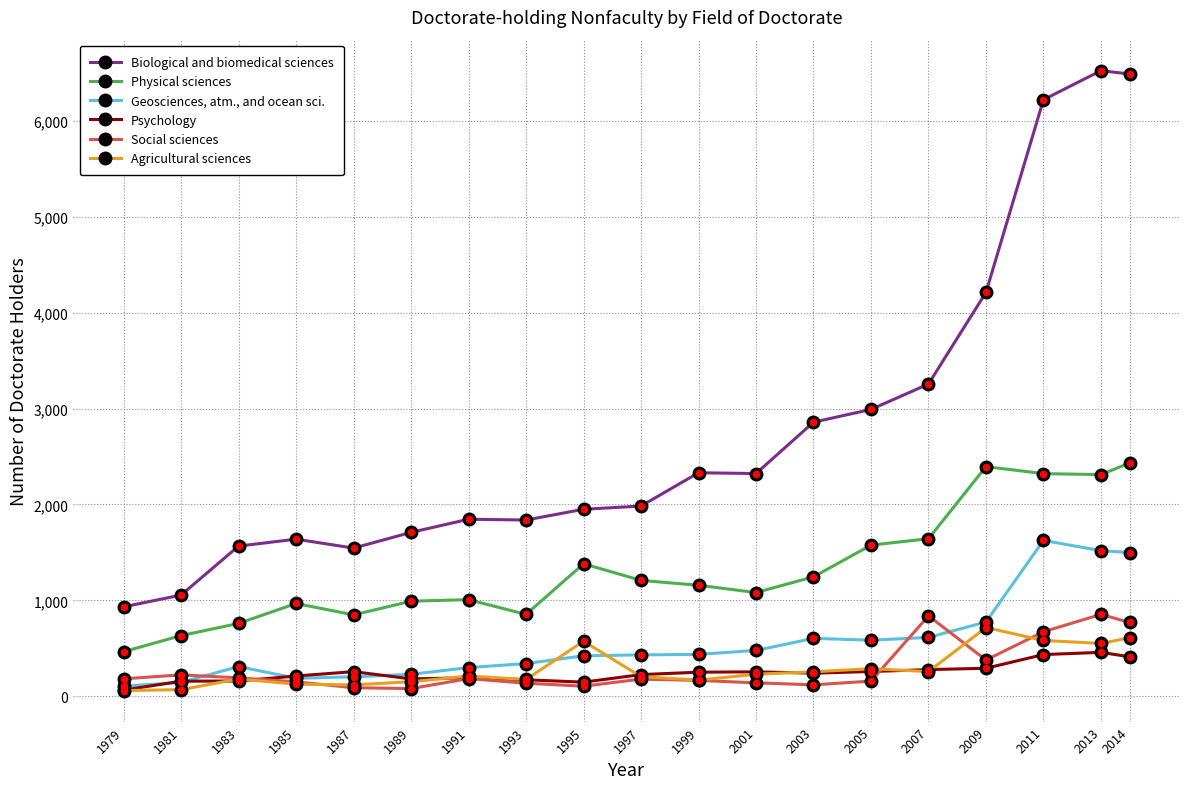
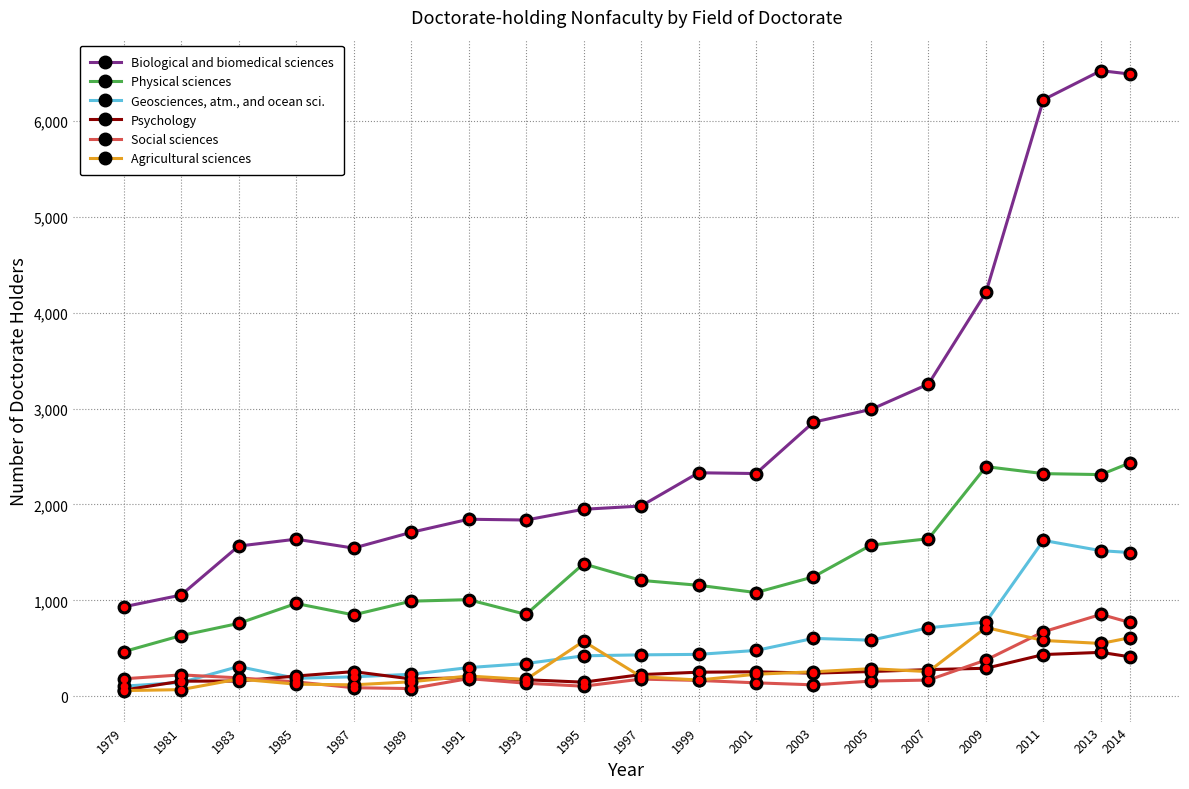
  {
    "Biological and biomedical sciences": {
      "1979": "900",
      "1981": "1,100",
      "1983": "1,600",
      "1985": "1,600",
      "1987": "1,500",
      "1989": "1,700",
      "1991": "1,800",
      "1993": "1,800",
      "1995": "2,000",
      "1997": "2,000",
      "1999": "2,300",
      "2001": "2,300",
      "2003": "2,900",
      "2005": "3,000",
      "2007": "3,300",
      "2009": "4,200",
      "2011": "6,200",
      "2013": "6,500",
      "2014": "6,500"
    },
    "Physical sciences": {
      "1979": "500",
      "1981": "600",
      "1983": "800",
      "1985": "1,000",
      "1987": "800",
      "1989": "1,000",
      "1991": "1,000",
      "1993": "900",
      "1995": "1,400",
      "1997": "1,200",
      "1999": "1,200",
      "2001": "1,100",
      "2003": "1,200",
      "2005": "1,600",
      "2007": "1,600",
      "2009": "2,400",
      "2011": "2,300",
      "2013": "2,300",
      "2014": "2,400"
    },
    "Geosciences, atm., and ocean sci.": {
      "1979": "100",
      "1983": "300",
      "1987": "200",
      "1989": "200",
      "1991": "300",
      "1993": "300",
      "1995": "400",
      "1997": "400",
      "1999": "400",
      "2001": "500",
      "2003": "600",
      "2005": "600",
-     "2007": "600",
+     "2007": "700",
      "2009": "800",
      "2011": "1,600",
      "2013": "1,500",
      "2014": "1,500"
    },
    "Psychology": {
      "1987": "300",
      "1989": "200",
      "1995": "100",
      "1999": "300",
      "2005": "300",
      "2009": "300",
      "2011": "400",
      "2013": "500",
      "2014": "400"
    },
    "Social sciences": {
      "1979": "200",
      "1981": "200",
      "1987": "100",
      "1989": "100",
      "1993": "100",
      "1995": "100",
      "2001": "100",
      "2003": "100",
      "2005": "200",
-     "2007": "800",
+     "2007": "200",
      "2009": "400",
      "2011": "700",
      "2013": "900",
      "2014": "800"
    },
    "Agricultural sciences": {
      "1981": "100",
      "1987": "100",
      "1989": "200",
      "1995": "600",
      "2005": "300",
      "2009": "700",
      "2011": "600",
      "2013": "600",
      "2014": "600"
    }
  }
